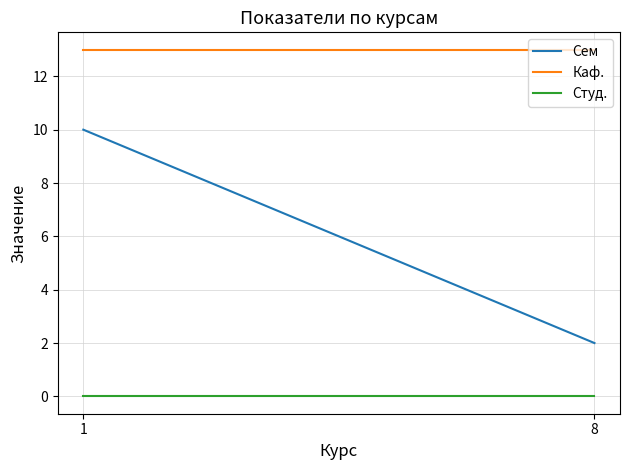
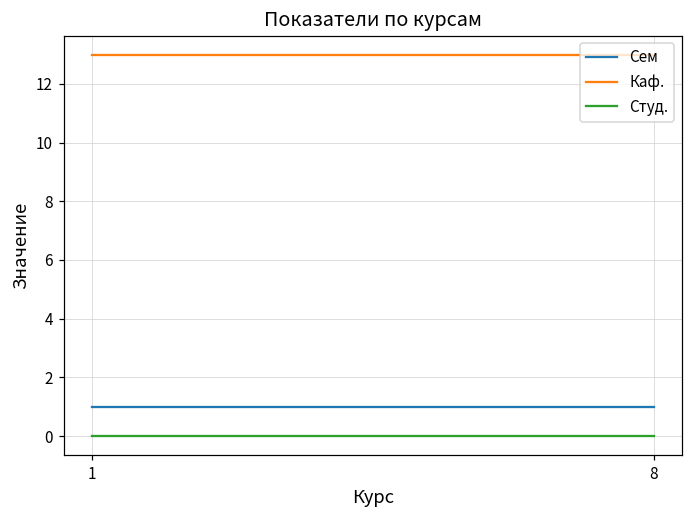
  {
    "Сем": {
-     "1": 10,
-     "8": 2
+     "1": 1,
+     "8": 1
    },
    "Каф.": {
      "1": 13
    },
    "Студ.": {
      "1": 0,
      "8": 0
    }
  }
